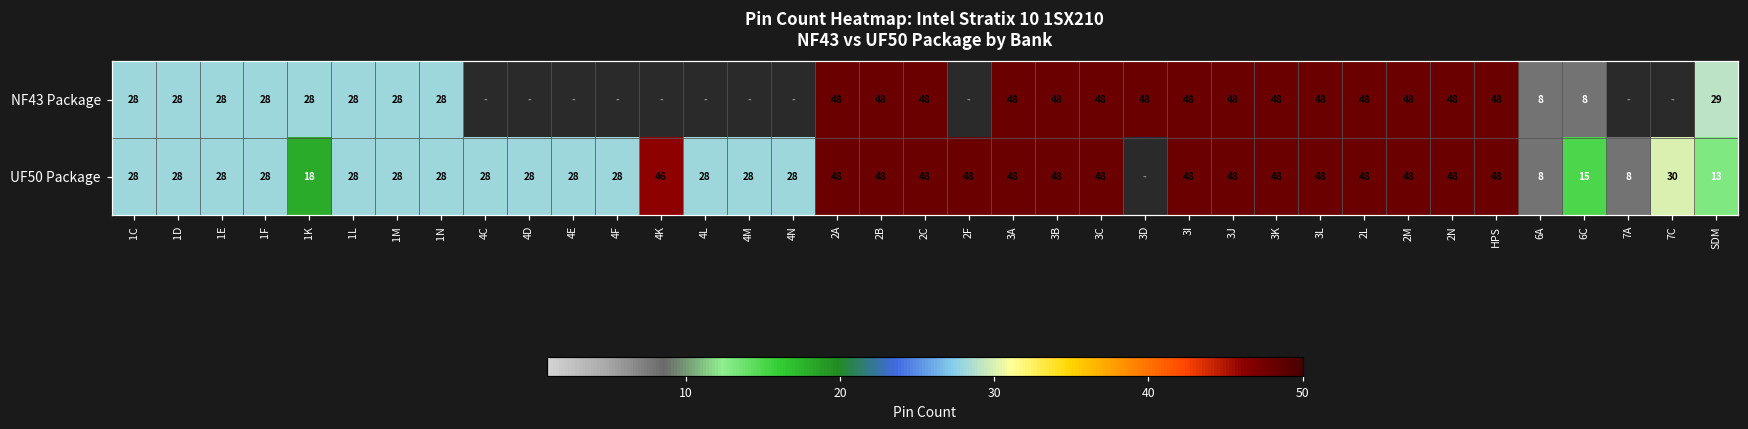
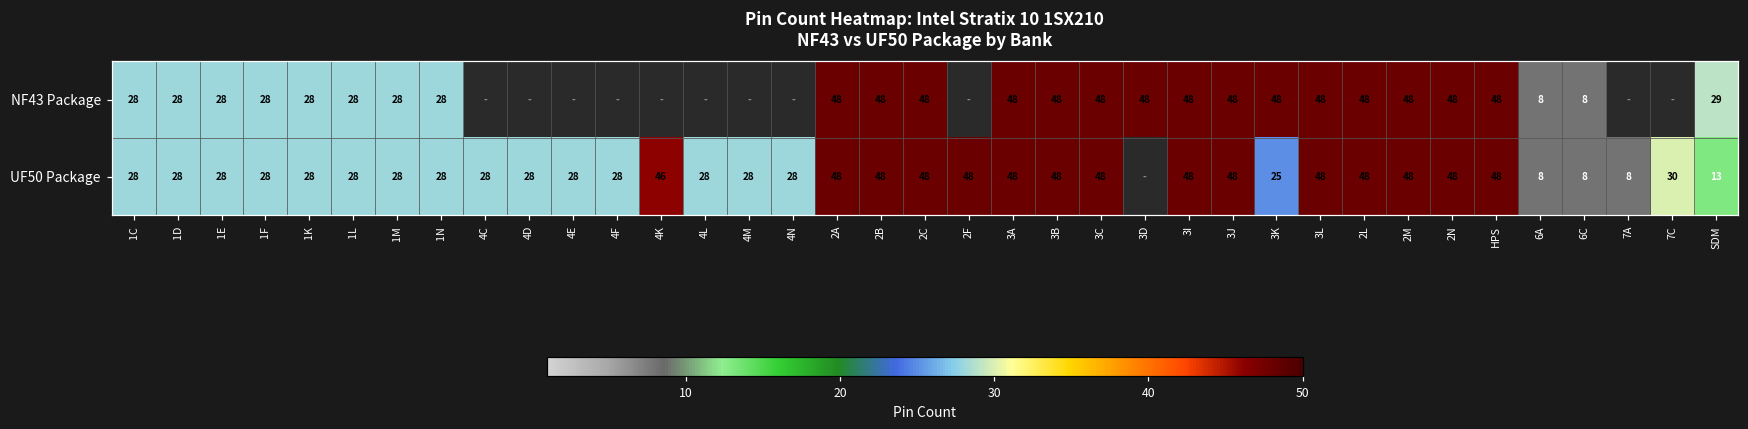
  {
    "NF43 Package": {
      "1C": 28,
      "1D": 28,
      "1E": 28,
      "1F": 28,
      "1K": 28,
      "1L": 28,
      "1M": 28,
      "1N": 28,
      "2A": 48,
      "2B": 48,
      "2C": 48,
      "3A": 48,
      "3B": 48,
      "3C": 48,
      "3D": 48,
      "3I": 48,
      "3J": 48,
      "3K": 48,
      "3L": 48,
      "2L": 48,
      "2M": 48,
      "2N": 48,
      "HPS": 48,
      "6A": 8,
      "6C": 8,
      "SDM": 29
    },
    "UF50 Package": {
      "1C": 28,
      "1D": 28,
      "1E": 28,
      "1F": 28,
-     "1K": 18,
+     "1K": 28,
      "1L": 28,
      "1M": 28,
      "1N": 28,
      "4C": 28,
      "4D": 28,
      "4E": 28,
      "4F": 28,
      "4K": 46,
      "4L": 28,
      "4M": 28,
      "4N": 28,
      "2A": 48,
      "2B": 48,
      "2C": 48,
      "2F": 48,
      "3A": 48,
      "3B": 48,
      "3C": 48,
      "3I": 48,
      "3J": 48,
-     "3K": 48,
+     "3K": 25,
      "3L": 48,
      "2L": 48,
      "2M": 48,
      "2N": 48,
      "HPS": 48,
      "6A": 8,
-     "6C": 15,
+     "6C": 8,
      "7A": 8,
      "7C": 30,
      "SDM": 13
    }
  }
